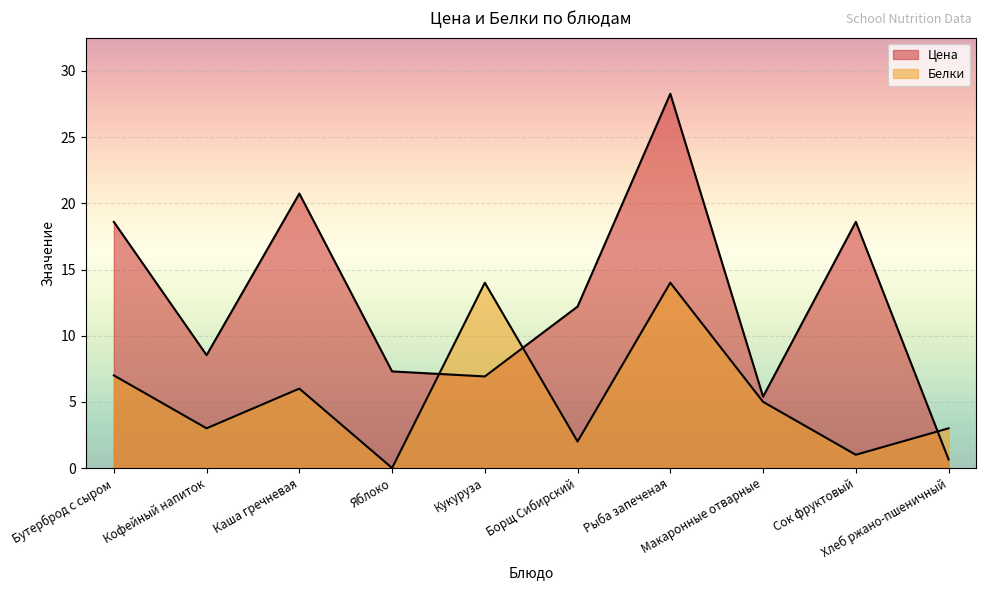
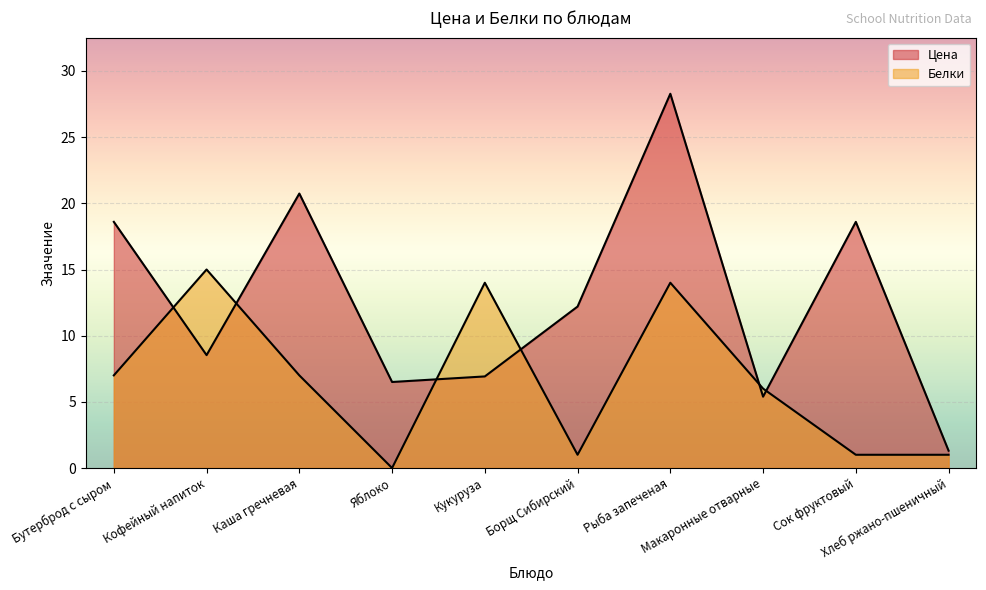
  {
    "Цена": {
      "Бутерброд с сыром": 18.6,
      "Кофейный напиток": 8.5,
      "Каша гречневая": 20.7,
-     "Яблоко": 7.3,
+     "Яблоко": 6.5,
      "Кукуруза": 6.9,
      "Борщ Сибирский": 12.2,
      "Рыба запеченая": 28.3,
      "Макаронные отварные": 5.4,
      "Сок фруктовый": 18.6,
-     "Хлеб ржано-пшеничный": 0.7
+     "Хлеб ржано-пшеничный": 1.3
    },
    "Белки": {
      "Бутерброд с сыром": 7,
-     "Кофейный напиток": 3,
-     "Каша гречневая": 6,
+     "Кофейный напиток": 15,
+     "Каша гречневая": 7,
      "Яблоко": 0,
      "Кукуруза": 14,
-     "Борщ Сибирский": 2,
+     "Борщ Сибирский": 1,
      "Рыба запеченая": 14,
-     "Макаронные отварные": 5,
+     "Макаронные отварные": 6,
      "Сок фруктовый": 1,
-     "Хлеб ржано-пшеничный": 3
+     "Хлеб ржано-пшеничный": 1
    }
  }
